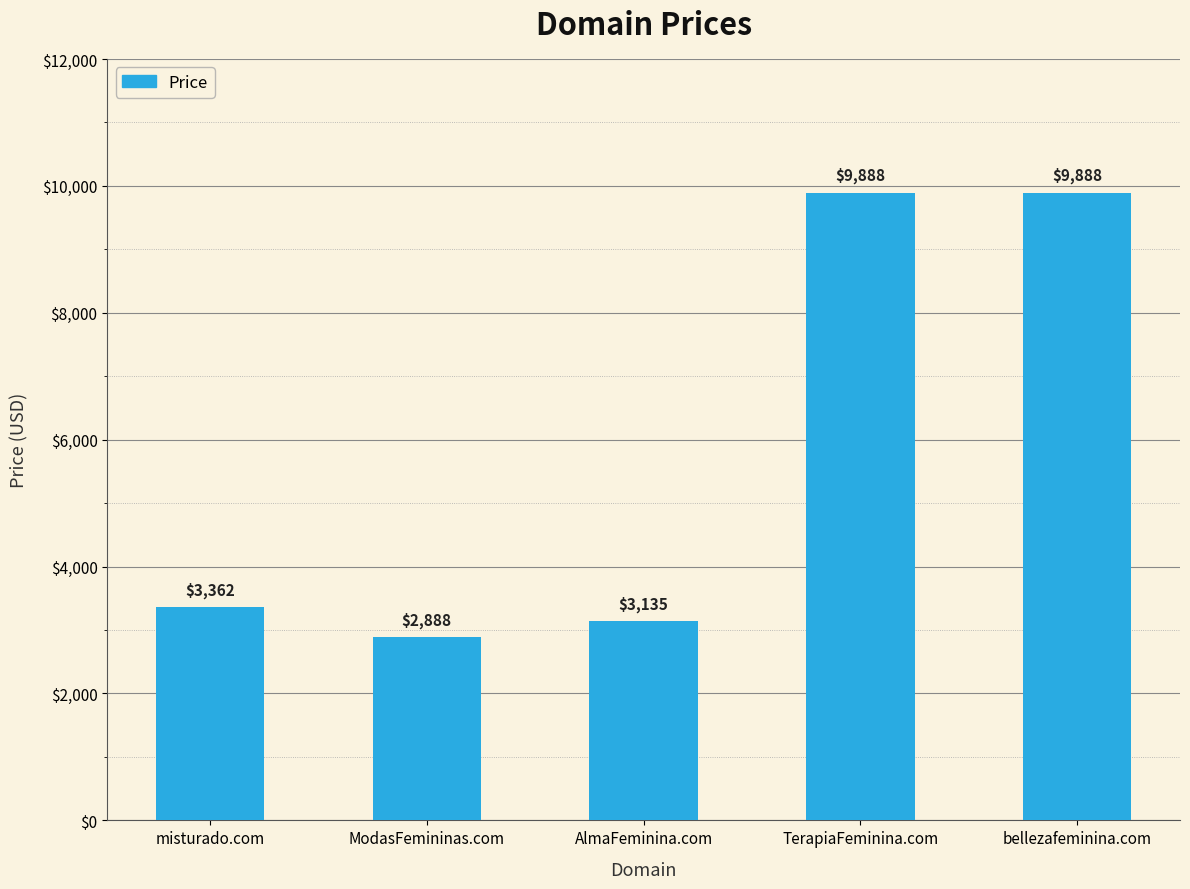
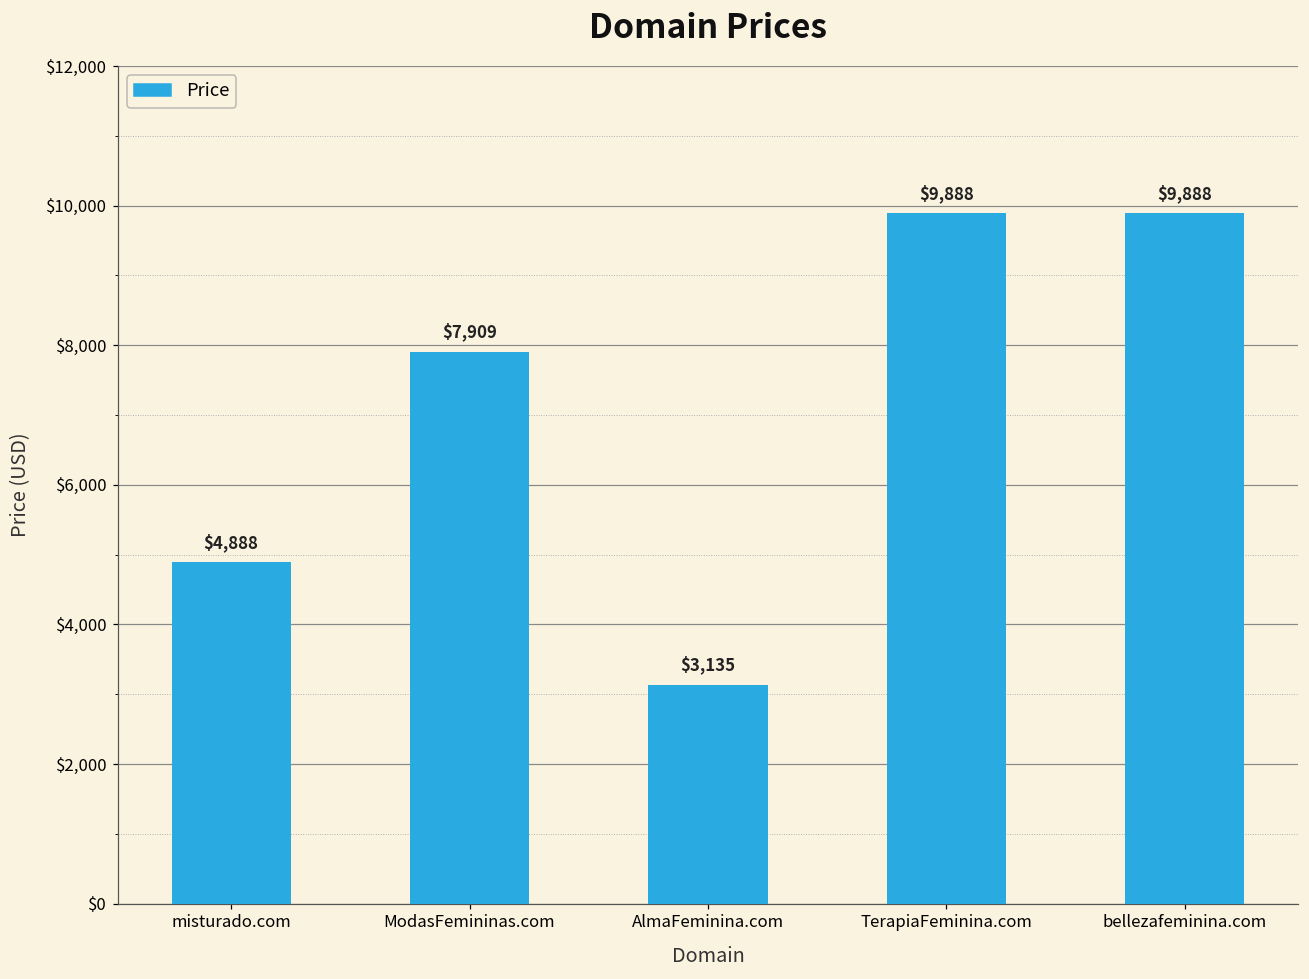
  {
-   "misturado.com": "$3,362",
-   "ModasFemininas.com": "$2,888",
+   "misturado.com": "$4,888",
+   "ModasFemininas.com": "$7,909",
    "AlmaFeminina.com": "$3,135",
    "TerapiaFeminina.com": "$9,888",
    "bellezafeminina.com": "$9,888"
  }
